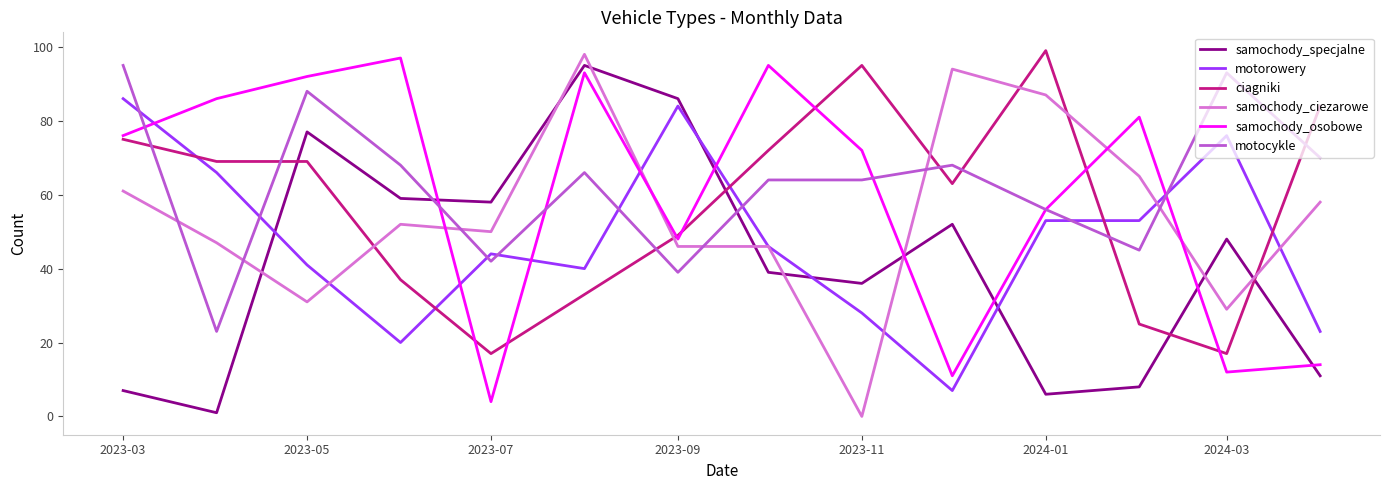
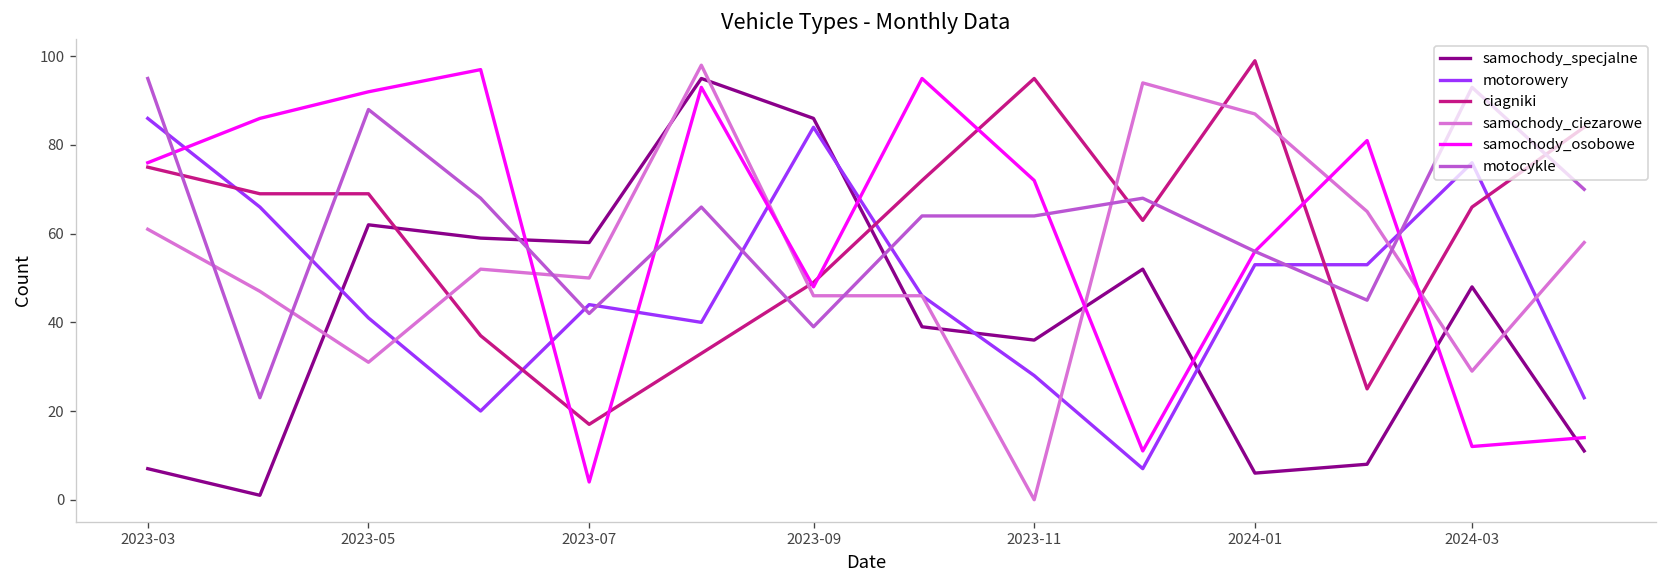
  {
    "samochody_specjalne": {
      "2023-03": 7,
-     "2023-05": 77,
+     "2023-05": 62,
      "2023-07": 58,
      "2023-09": 86,
      "2023-11": 36,
      "2024-01": 6,
      "2024-03": 48
    },
    "motorowery": {
      "2023-03": 86,
      "2023-05": 41,
      "2023-07": 44,
      "2023-09": 84,
      "2023-11": 28,
      "2024-01": 53
    },
    "ciagniki": {
      "2023-03": 75,
      "2023-05": 69,
      "2023-07": 17,
      "2023-09": 49,
      "2023-11": 95,
      "2024-01": 99,
-     "2024-03": 17
+     "2024-03": 66
    },
    "samochody_osobowe": {
      "2023-03": 76,
      "2023-05": 92,
      "2023-07": 4,
      "2023-09": 48,
      "2023-11": 72,
      "2024-03": 12
    }
  }
